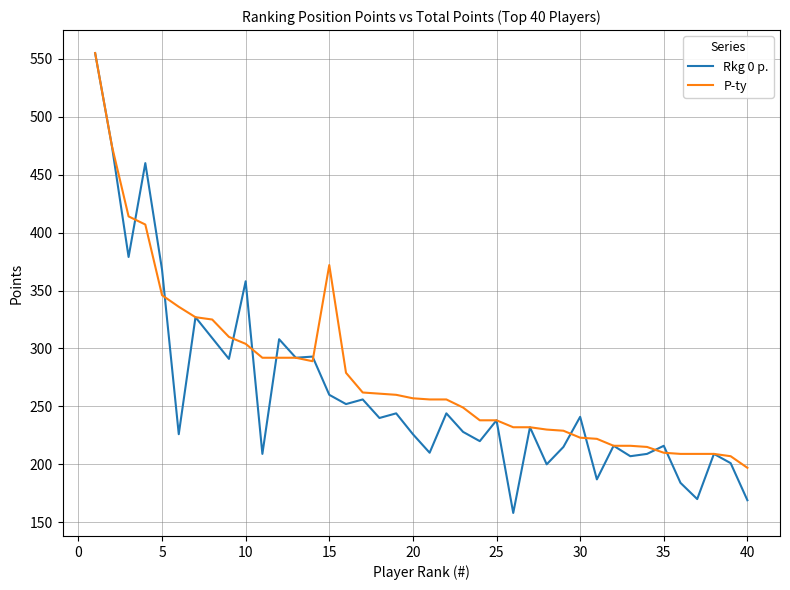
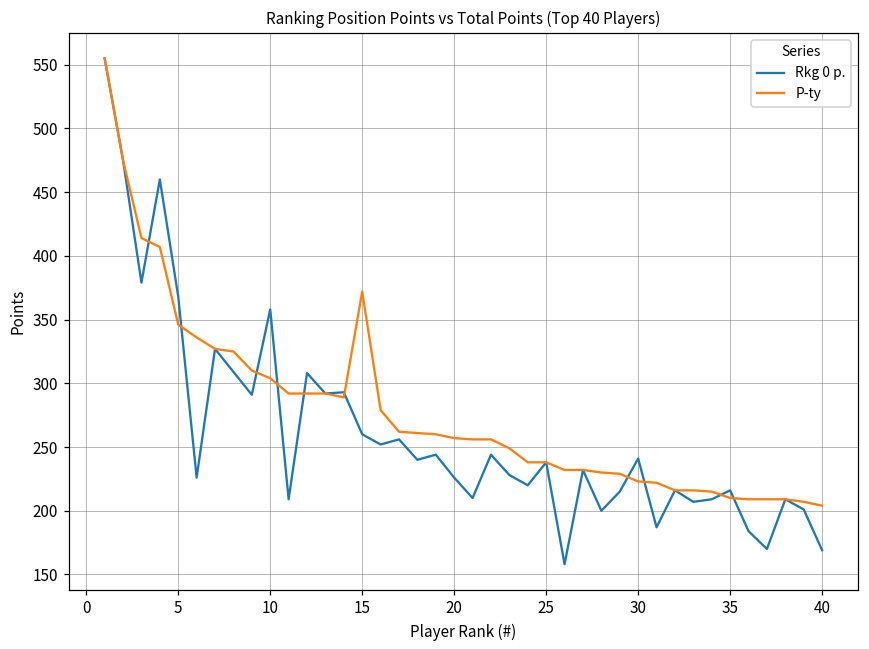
  {
    "Rkg 0 p.": {
      "5": 368,
      "10": 358,
      "15": 260,
      "20": 226,
      "30": 241,
      "35": 216,
      "40": 169
    },
    "P-ty": {
      "5": 346,
      "10": 304,
      "15": 372,
      "20": 257,
      "30": 223,
      "35": 210,
-     "40": 197
+     "40": 204
    }
  }
